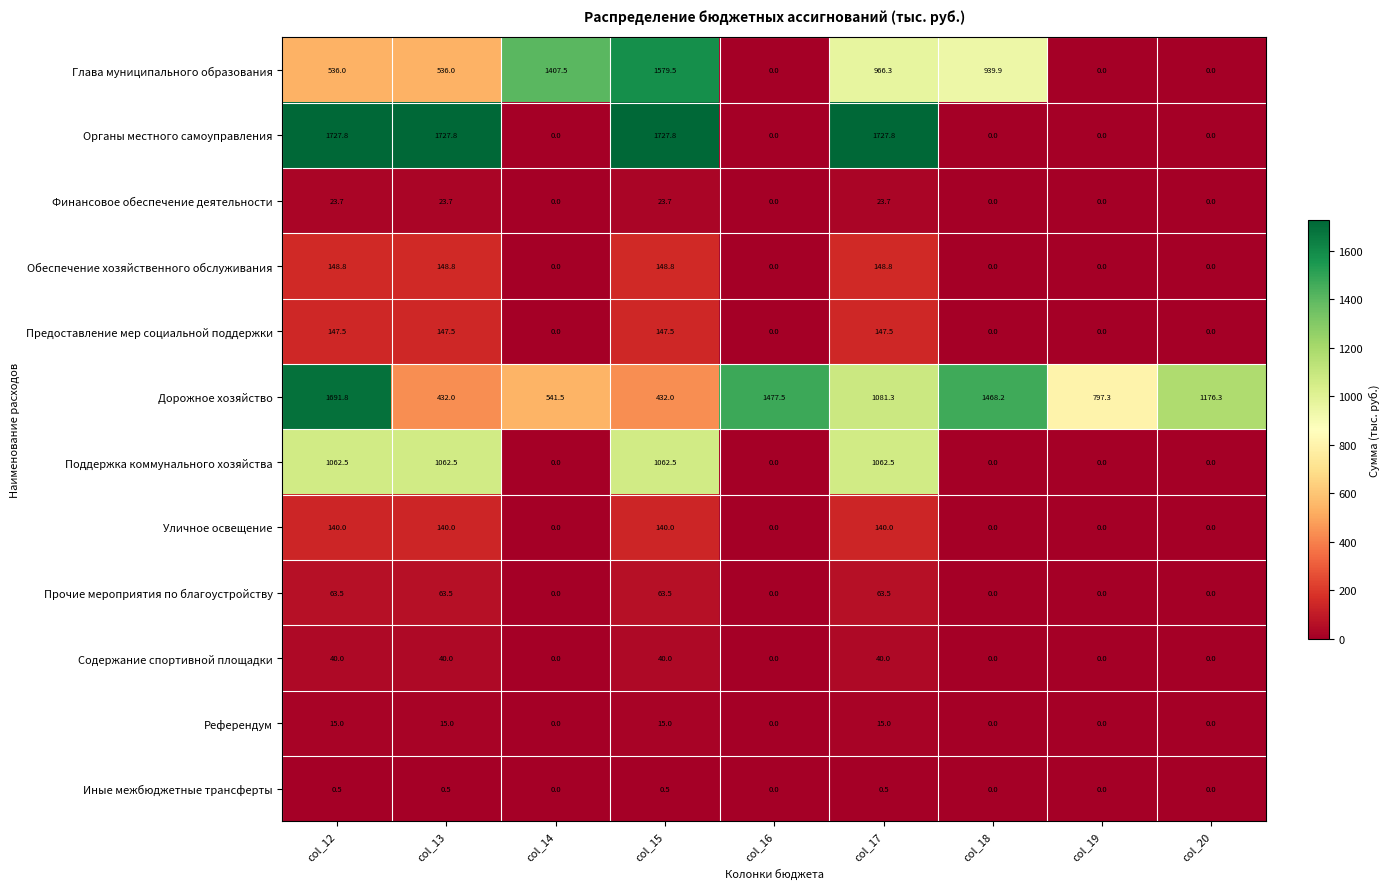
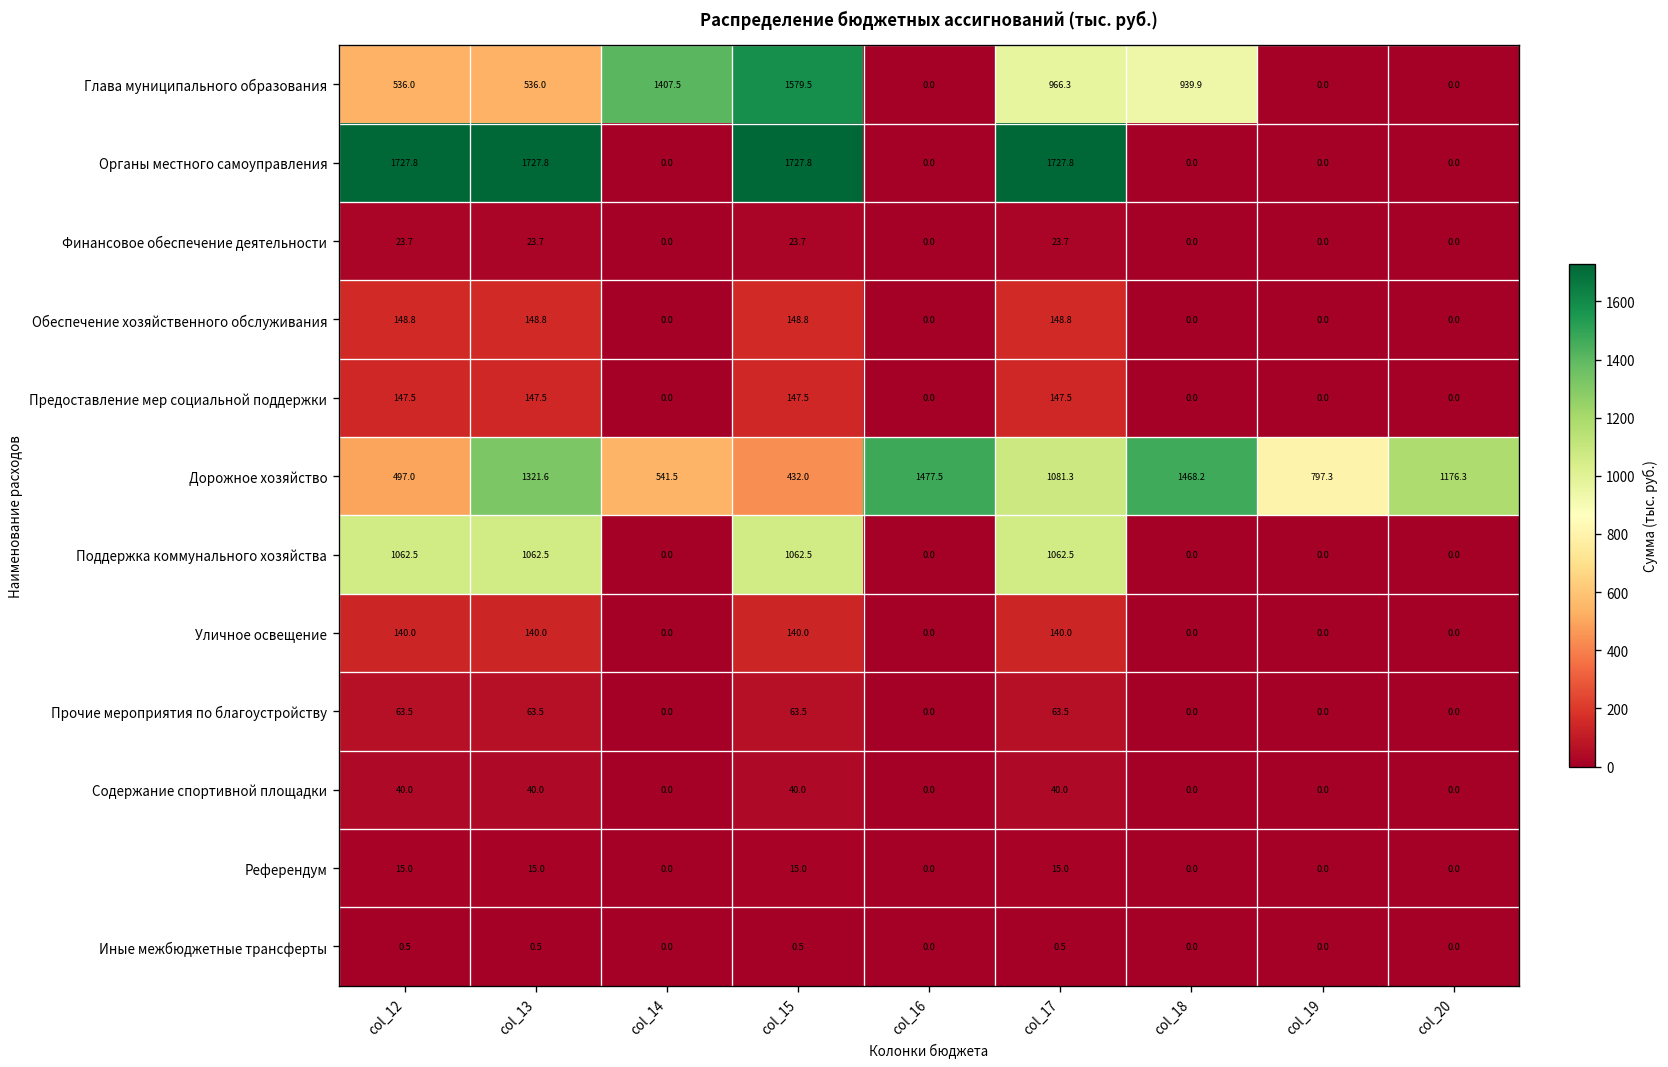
  {
    "Глава муниципального образования": {
      "col_12": 536.0,
      "col_13": 536.0,
      "col_14": 1407.5,
      "col_15": 1579.5,
      "col_16": 0.0,
      "col_17": 966.3,
      "col_18": 939.9,
      "col_19": 0.0,
      "col_20": 0.0
    },
    "Органы местного самоуправления": {
      "col_12": 1727.8,
      "col_13": 1727.8,
      "col_14": 0.0,
      "col_15": 1727.8,
      "col_16": 0.0,
      "col_17": 1727.8,
      "col_18": 0.0,
      "col_19": 0.0,
      "col_20": 0.0
    },
    "Финансовое обеспечение деятельности": {
      "col_12": 23.7,
      "col_13": 23.7,
      "col_14": 0.0,
      "col_15": 23.7,
      "col_16": 0.0,
      "col_17": 23.7,
      "col_18": 0.0,
      "col_19": 0.0,
      "col_20": 0.0
    },
    "Обеспечение хозяйственного обслуживания": {
      "col_12": 148.8,
      "col_13": 148.8,
      "col_14": 0.0,
      "col_15": 148.8,
      "col_16": 0.0,
      "col_17": 148.8,
      "col_18": 0.0,
      "col_19": 0.0,
      "col_20": 0.0
    },
    "Предоставление мер социальной поддержки": {
      "col_12": 147.5,
      "col_13": 147.5,
      "col_14": 0.0,
      "col_15": 147.5,
      "col_16": 0.0,
      "col_17": 147.5,
      "col_18": 0.0,
      "col_19": 0.0,
      "col_20": 0.0
    },
    "Дорожное хозяйство": {
-     "col_12": 1691.8,
-     "col_13": 432.0,
+     "col_12": 497.0,
+     "col_13": 1321.6,
      "col_14": 541.5,
      "col_15": 432.0,
      "col_16": 1477.5,
      "col_17": 1081.3,
      "col_18": 1468.2,
      "col_19": 797.3,
      "col_20": 1176.3
    },
    "Поддержка коммунального хозяйства": {
      "col_12": 1062.5,
      "col_13": 1062.5,
      "col_14": 0.0,
      "col_15": 1062.5,
      "col_16": 0.0,
      "col_17": 1062.5,
      "col_18": 0.0,
      "col_19": 0.0,
      "col_20": 0.0
    },
    "Уличное освещение": {
      "col_12": 140.0,
      "col_13": 140.0,
      "col_14": 0.0,
      "col_15": 140.0,
      "col_16": 0.0,
      "col_17": 140.0,
      "col_18": 0.0,
      "col_19": 0.0,
      "col_20": 0.0
    },
    "Прочие мероприятия по благоустройству": {
      "col_12": 63.5,
      "col_13": 63.5,
      "col_14": 0.0,
      "col_15": 63.5,
      "col_16": 0.0,
      "col_17": 63.5,
      "col_18": 0.0,
      "col_19": 0.0,
      "col_20": 0.0
    },
    "Содержание спортивной площадки": {
      "col_12": 40.0,
      "col_13": 40.0,
      "col_14": 0.0,
      "col_15": 40.0,
      "col_16": 0.0,
      "col_17": 40.0,
      "col_18": 0.0,
      "col_19": 0.0,
      "col_20": 0.0
    },
    "Референдум": {
      "col_12": 15.0,
      "col_13": 15.0,
      "col_14": 0.0,
      "col_15": 15.0,
      "col_16": 0.0,
      "col_17": 15.0,
      "col_18": 0.0,
      "col_19": 0.0,
      "col_20": 0.0
    },
    "Иные межбюджетные трансферты": {
      "col_12": 0.5,
      "col_13": 0.5,
      "col_14": 0.0,
      "col_15": 0.5,
      "col_16": 0.0,
      "col_17": 0.5,
      "col_18": 0.0,
      "col_19": 0.0,
      "col_20": 0.0
    }
  }
